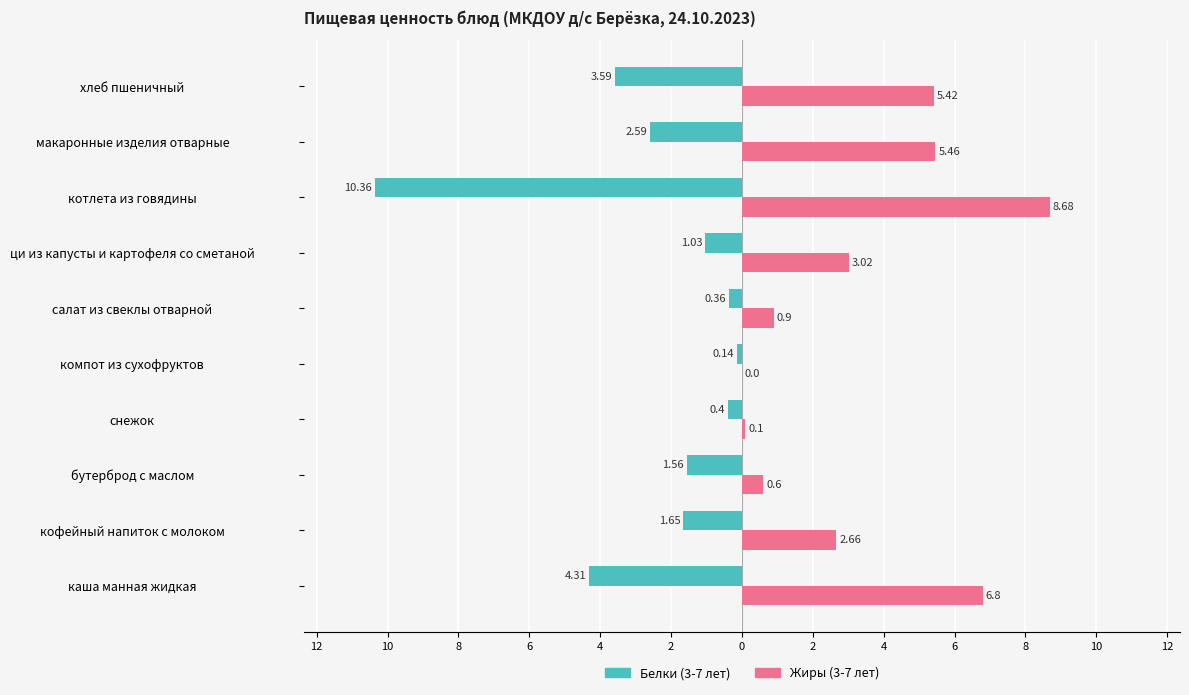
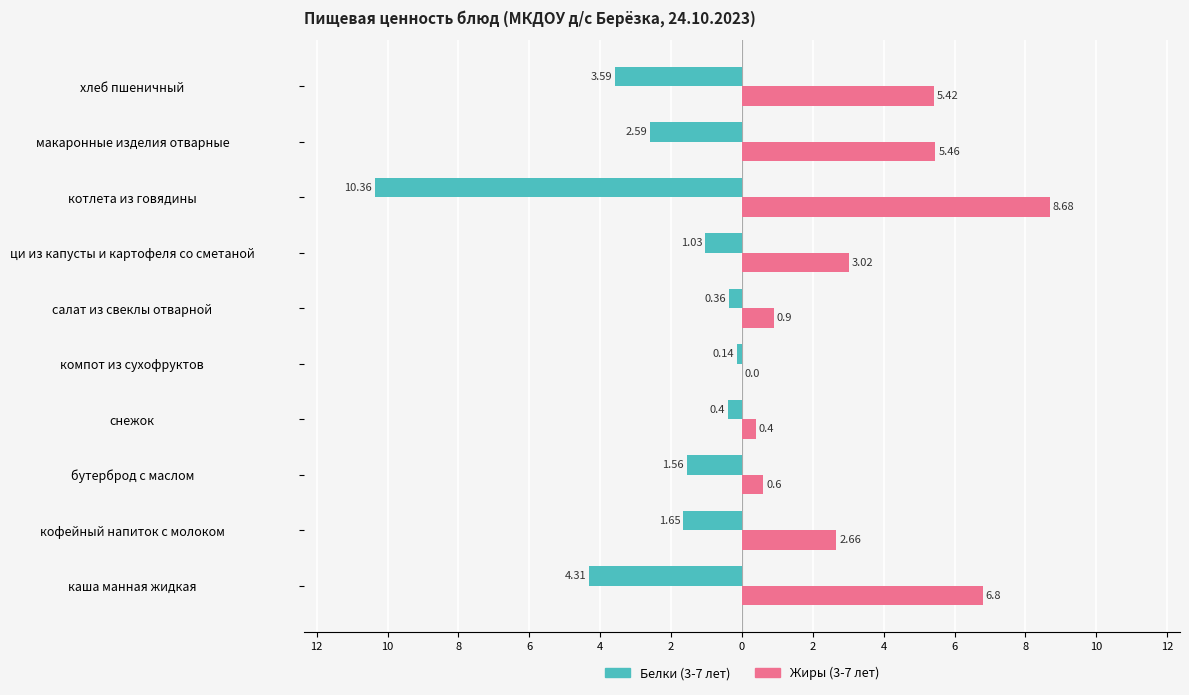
  {
    "Жиры (3-7 лет)": {
      "хлеб пшеничный": 5.42,
      "макаронные изделия отварные": 5.46,
      "котлета из говядины": 8.68,
      "ци из капусты и картофеля со сметаной": 3.02,
      "салат из свеклы отварной": 0.9,
      "компот из сухофруктов": 0.0,
-     "снежок": 0.1,
+     "снежок": 0.4,
      "бутерброд с маслом": 0.6,
      "кофейный напиток с молоком": 2.66,
      "каша манная жидкая": 6.8
    }
  }
